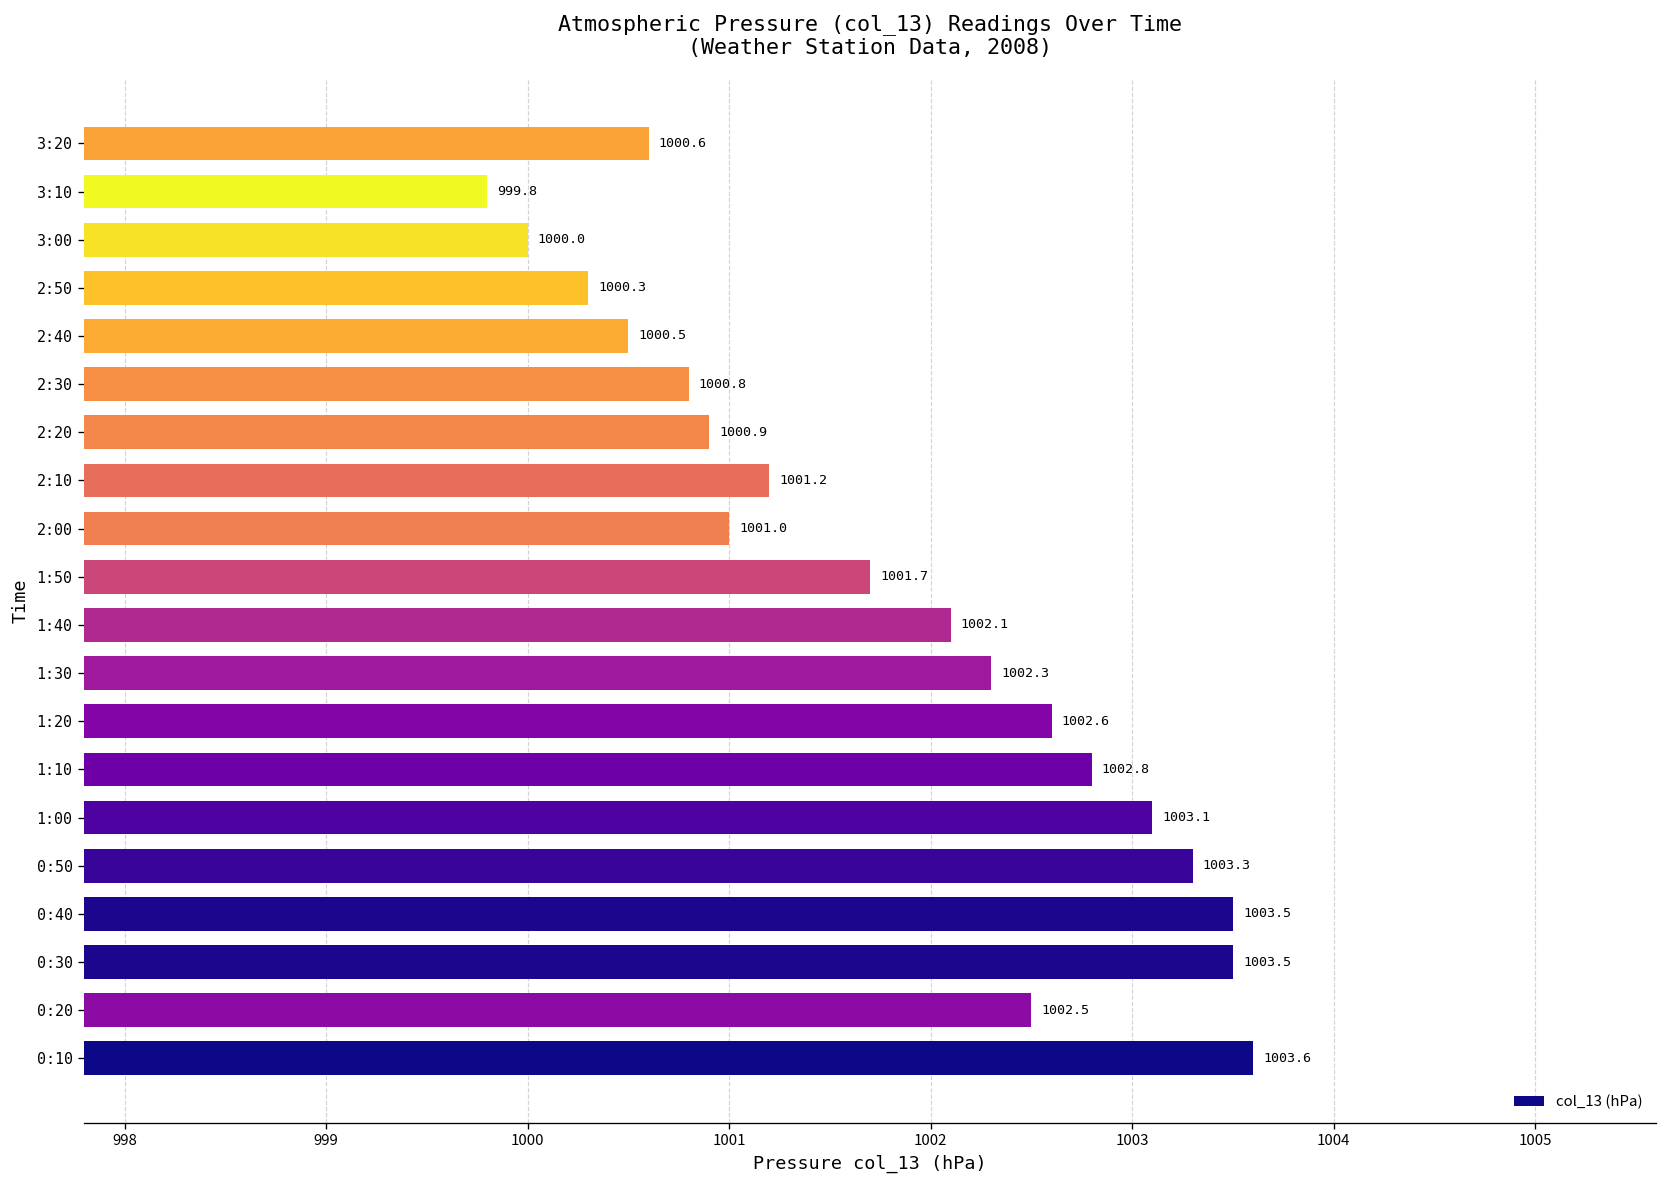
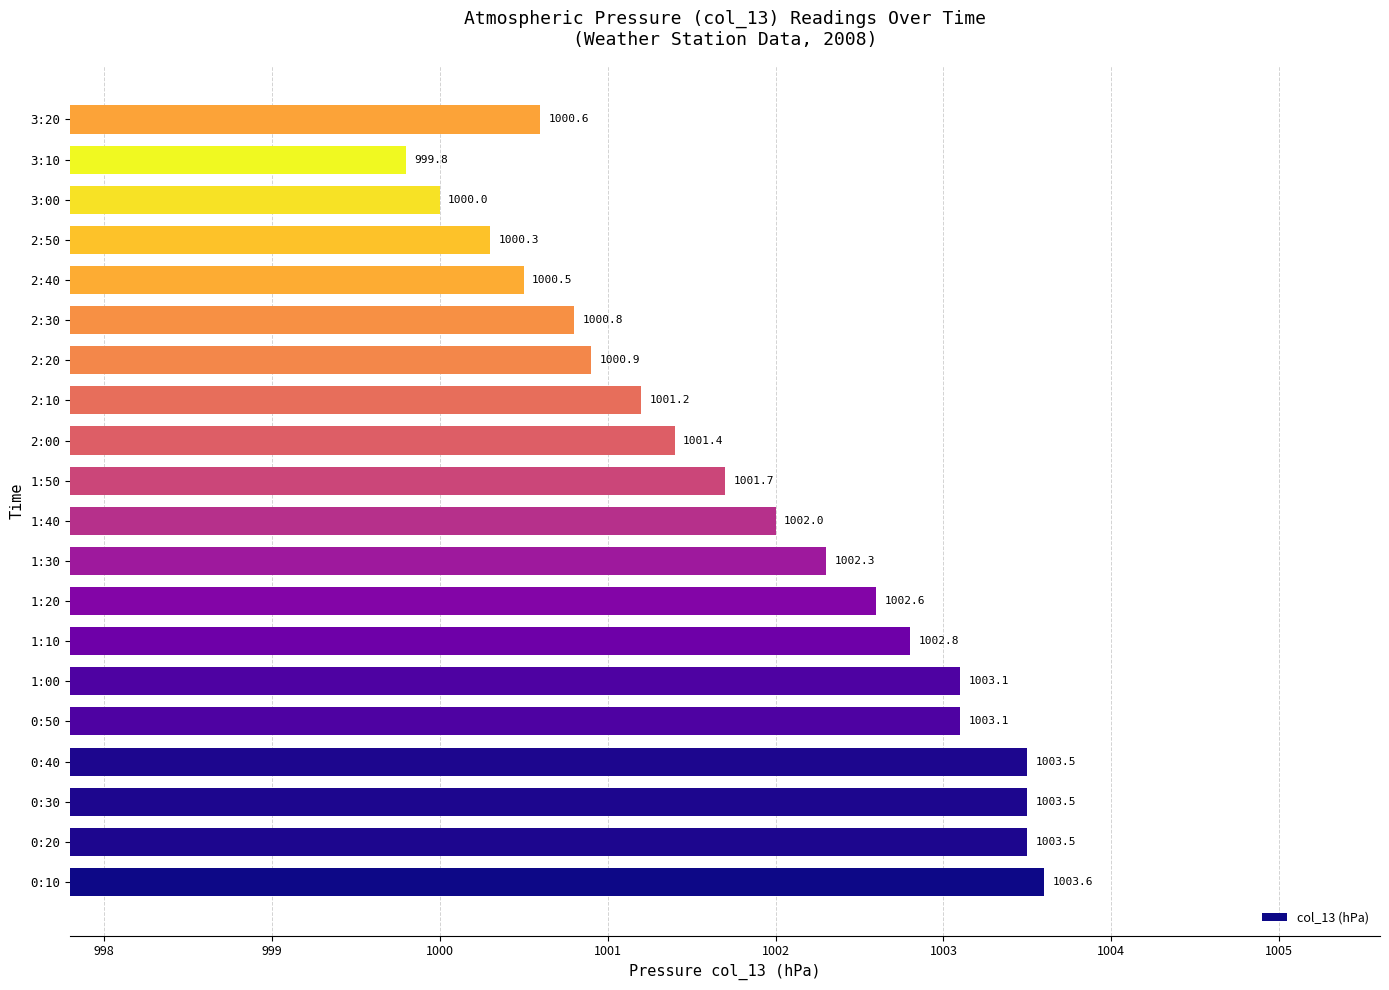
  {
    "3:20": 1000.6,
    "3:10": 999.8,
    "3:00": 1000.0,
    "2:50": 1000.3,
    "2:40": 1000.5,
    "2:30": 1000.8,
    "2:20": 1000.9,
    "2:10": 1001.2,
-   "2:00": 1001.0,
+   "2:00": 1001.4,
    "1:50": 1001.7,
-   "1:40": 1002.1,
+   "1:40": 1002.0,
    "1:30": 1002.3,
    "1:20": 1002.6,
    "1:10": 1002.8,
    "1:00": 1003.1,
-   "0:50": 1003.3,
+   "0:50": 1003.1,
    "0:40": 1003.5,
    "0:30": 1003.5,
-   "0:20": 1002.5,
+   "0:20": 1003.5,
    "0:10": 1003.6
  }
